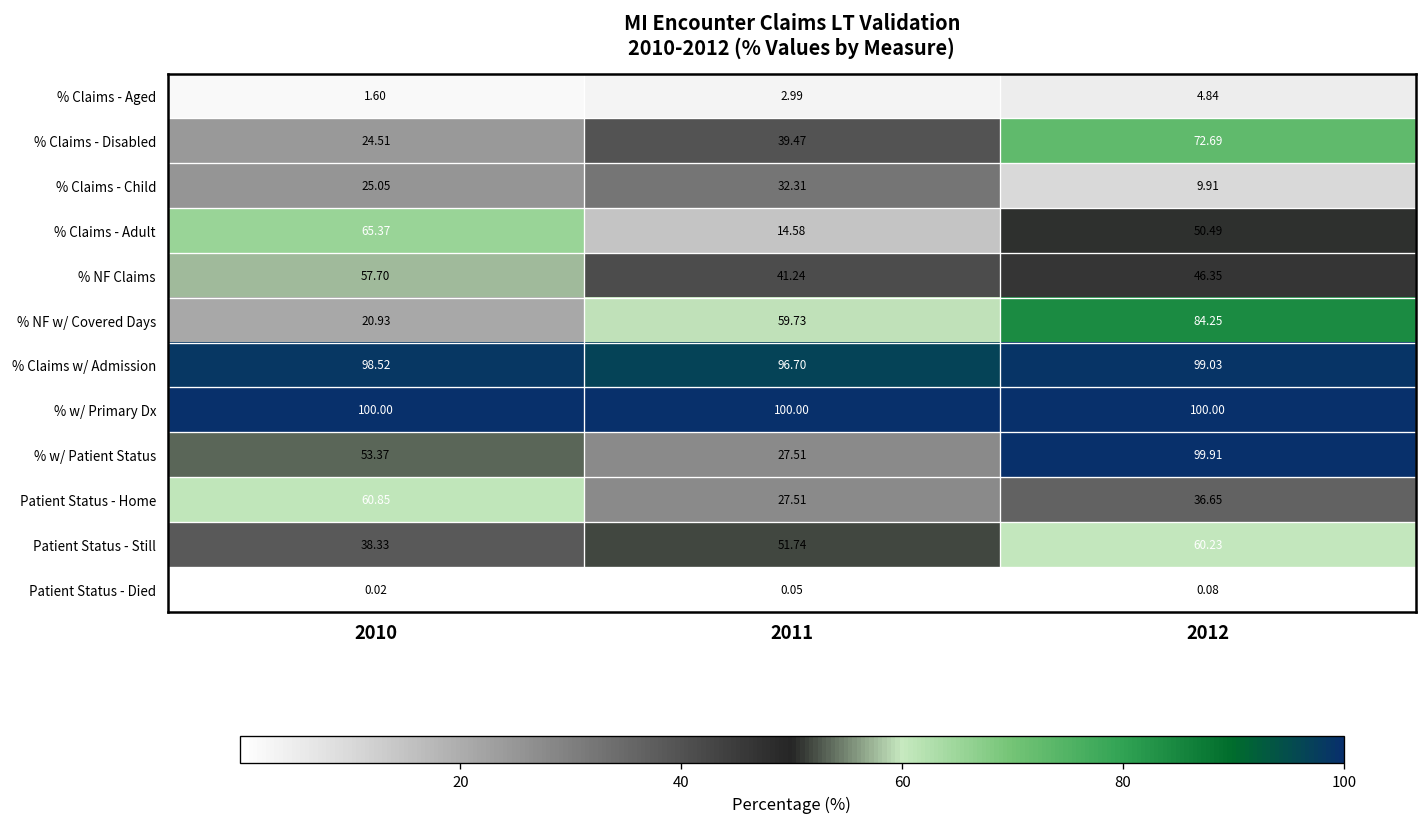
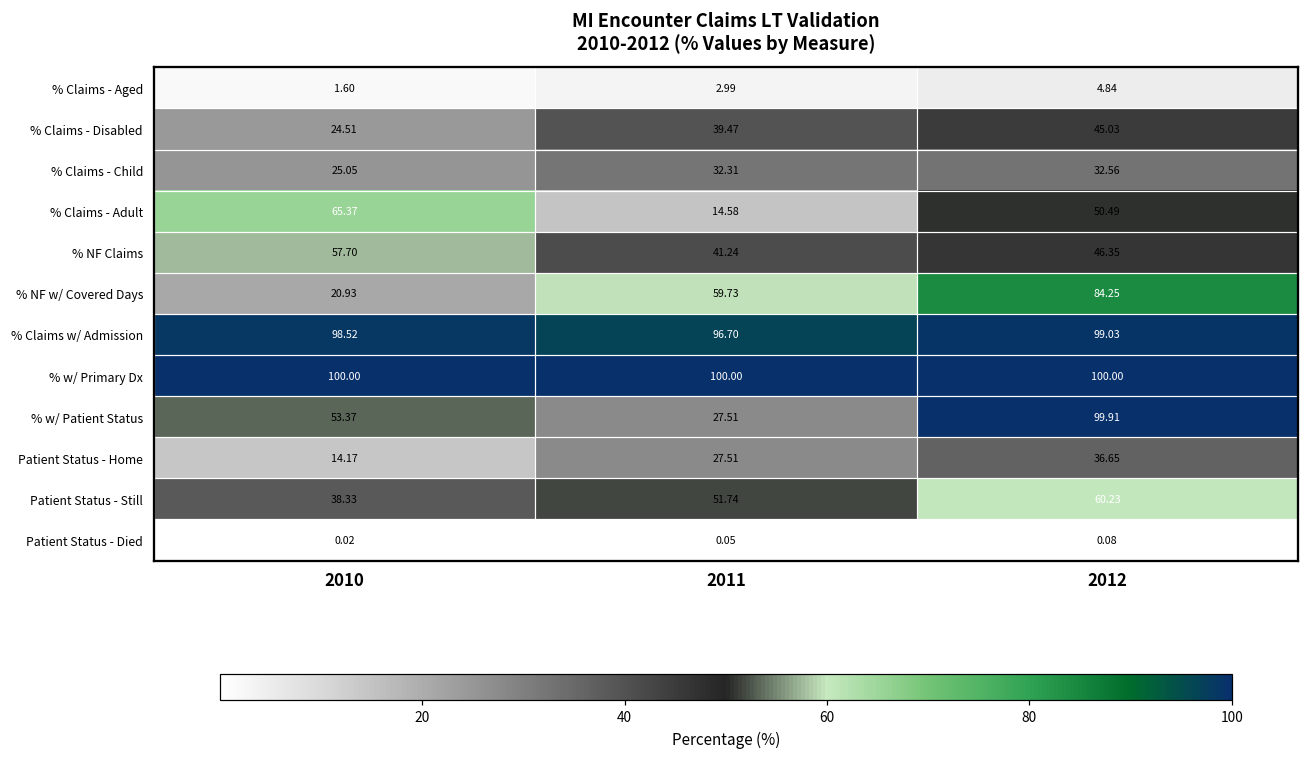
  {
    "% Claims - Aged": {
      "2010": 1.60,
      "2011": 2.99,
      "2012": 4.84
    },
    "% Claims - Disabled": {
      "2010": 24.51,
      "2011": 39.47,
-     "2012": 72.69
+     "2012": 45.03
    },
    "% Claims - Child": {
      "2010": 25.05,
      "2011": 32.31,
-     "2012": 9.91
+     "2012": 32.56
    },
    "% Claims - Adult": {
      "2010": 65.37,
      "2011": 14.58,
      "2012": 50.49
    },
    "% NF Claims": {
      "2010": 57.70,
      "2011": 41.24,
      "2012": 46.35
    },
    "% NF w/ Covered Days": {
      "2010": 20.93,
      "2011": 59.73,
      "2012": 84.25
    },
    "% Claims w/ Admission": {
      "2010": 98.52,
      "2011": 96.70,
      "2012": 99.03
    },
    "% w/ Primary Dx": {
      "2010": 100.00,
      "2011": 100.00,
      "2012": 100.00
    },
    "% w/ Patient Status": {
      "2010": 53.37,
      "2011": 27.51,
      "2012": 99.91
    },
    "Patient Status - Home": {
-     "2010": 60.85,
+     "2010": 14.17,
      "2011": 27.51,
      "2012": 36.65
    },
    "Patient Status - Still": {
      "2010": 38.33,
      "2011": 51.74,
      "2012": 60.23
    },
    "Patient Status - Died": {
      "2010": 0.02,
      "2011": 0.05,
      "2012": 0.08
    }
  }
